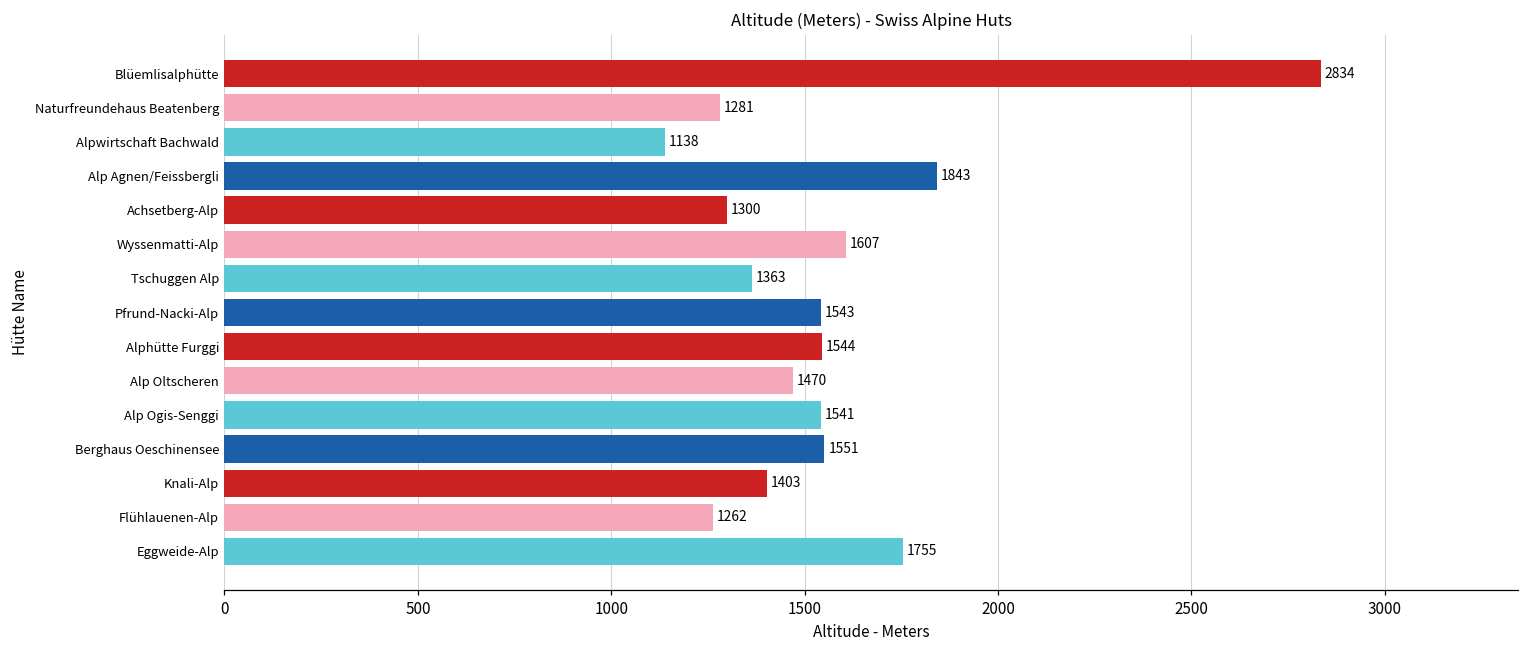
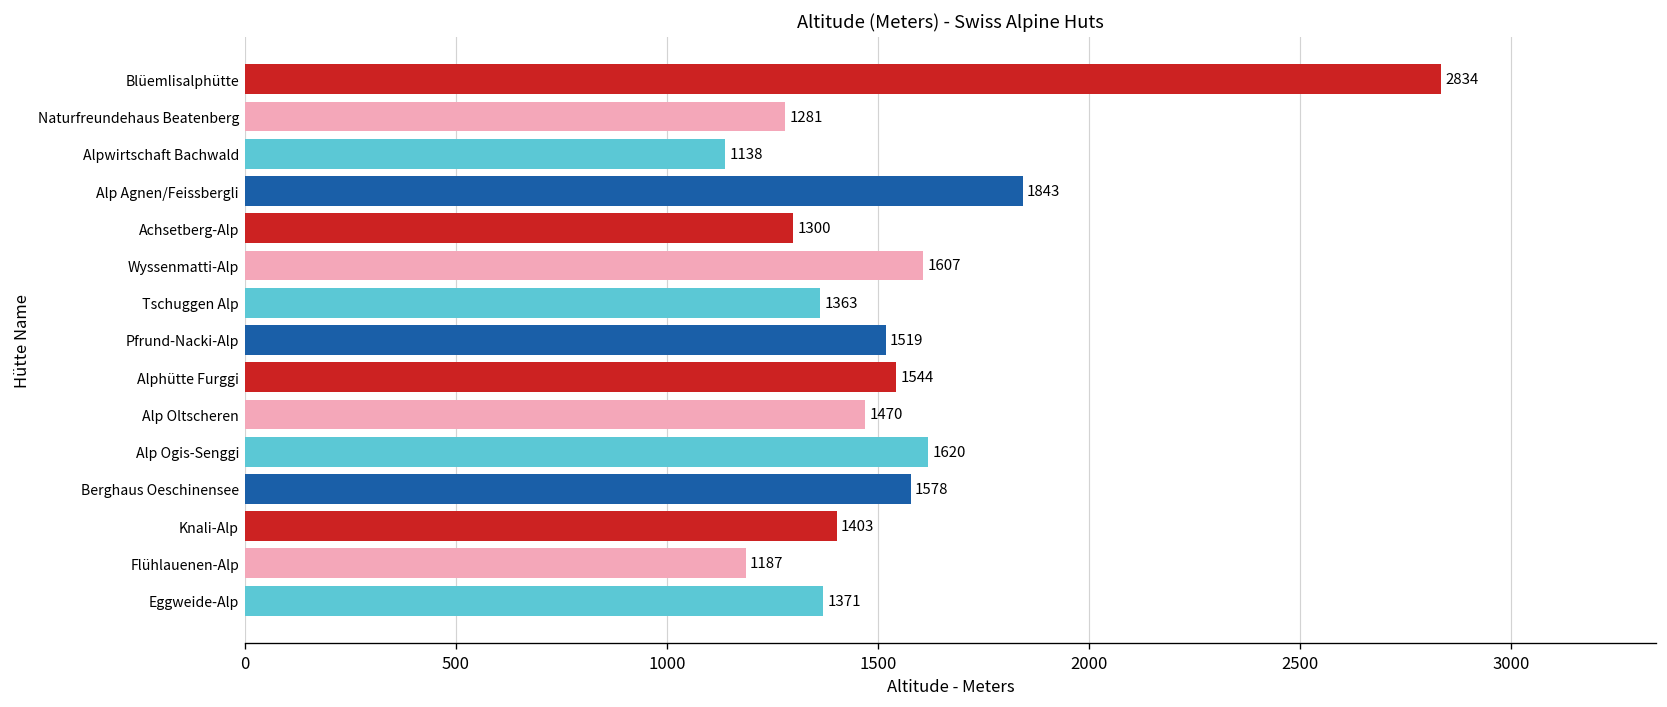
  {
    "Blüemlisalphütte": 2834,
    "Naturfreundehaus Beatenberg": 1281,
    "Alpwirtschaft Bachwald": 1138,
    "Alp Agnen/Feissbergli": 1843,
    "Achsetberg-Alp": 1300,
    "Wyssenmatti-Alp": 1607,
    "Tschuggen Alp": 1363,
-   "Pfrund-Nacki-Alp": 1543,
+   "Pfrund-Nacki-Alp": 1519,
    "Alphütte Furggi": 1544,
    "Alp Oltscheren": 1470,
-   "Alp Ogis-Senggi": 1541,
-   "Berghaus Oeschinensee": 1551,
+   "Alp Ogis-Senggi": 1620,
+   "Berghaus Oeschinensee": 1578,
    "Knali-Alp": 1403,
-   "Flühlauenen-Alp": 1262,
-   "Eggweide-Alp": 1755
+   "Flühlauenen-Alp": 1187,
+   "Eggweide-Alp": 1371
  }
